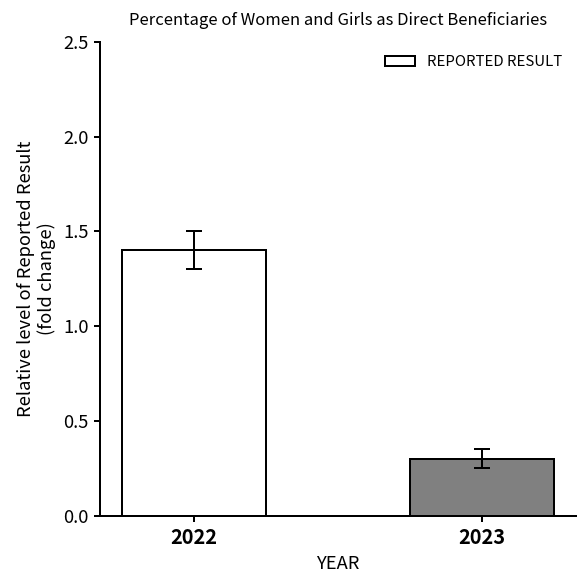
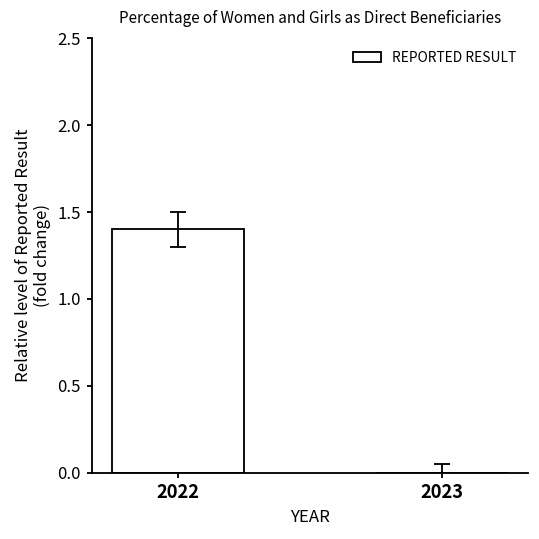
  {
    "REPORTED RESULT": {
      "2022": 1.4,
-     "2023": 0.3
+     "2023": 0.0
    }
  }
